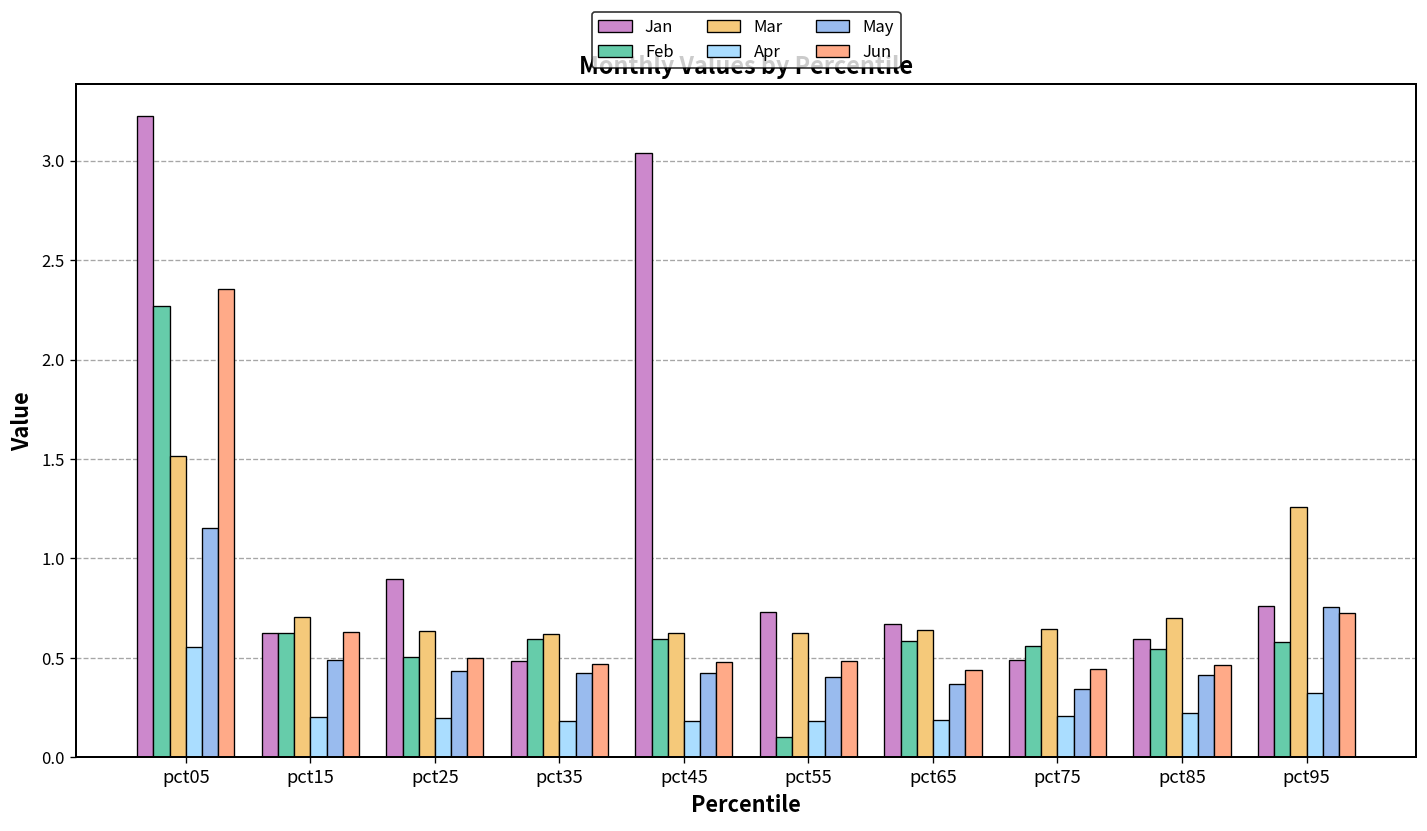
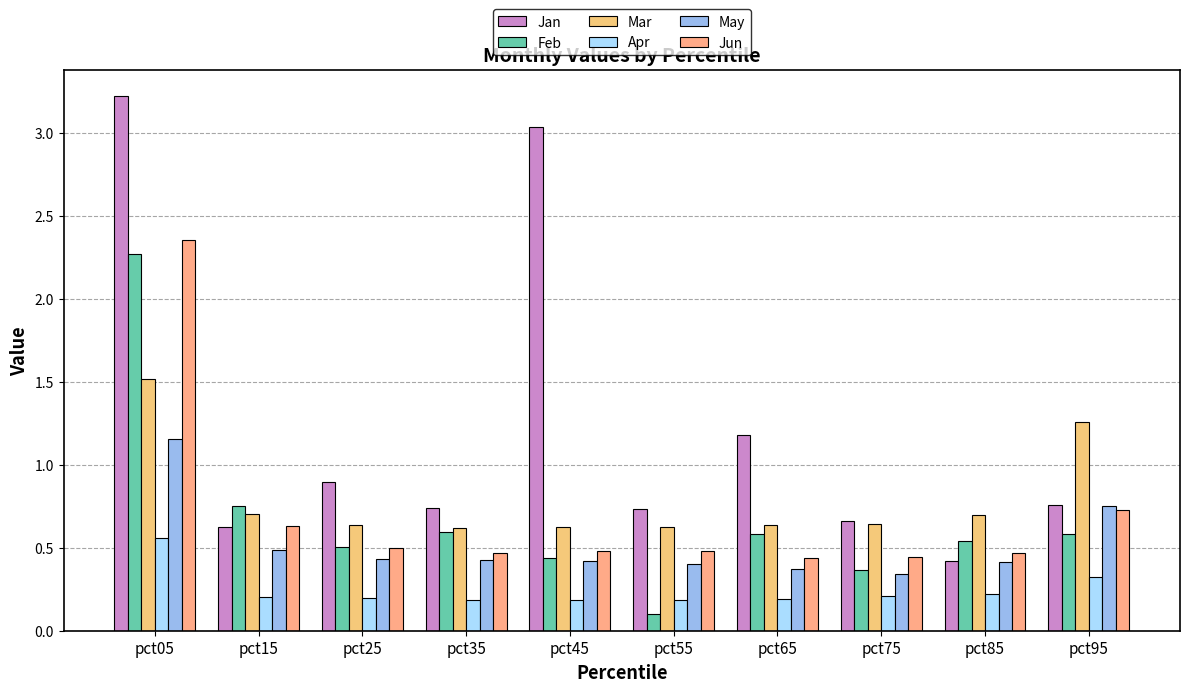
  {
    "Jan": {
      "pct05": 3.22,
      "pct15": 0.63,
      "pct25": 0.90,
-     "pct35": 0.48,
+     "pct35": 0.74,
      "pct45": 3.04,
      "pct55": 0.73,
-     "pct65": 0.67,
-     "pct75": 0.49,
-     "pct85": 0.59,
+     "pct65": 1.18,
+     "pct75": 0.66,
+     "pct85": 0.42,
      "pct95": 0.76
    },
    "Feb": {
      "pct05": 2.27,
-     "pct15": 0.63,
+     "pct15": 0.75,
      "pct25": 0.50,
      "pct35": 0.59,
-     "pct45": 0.60,
+     "pct45": 0.44,
      "pct55": 0.10,
      "pct65": 0.58,
-     "pct75": 0.56,
+     "pct75": 0.36,
      "pct85": 0.54,
      "pct95": 0.58
    }
  }
